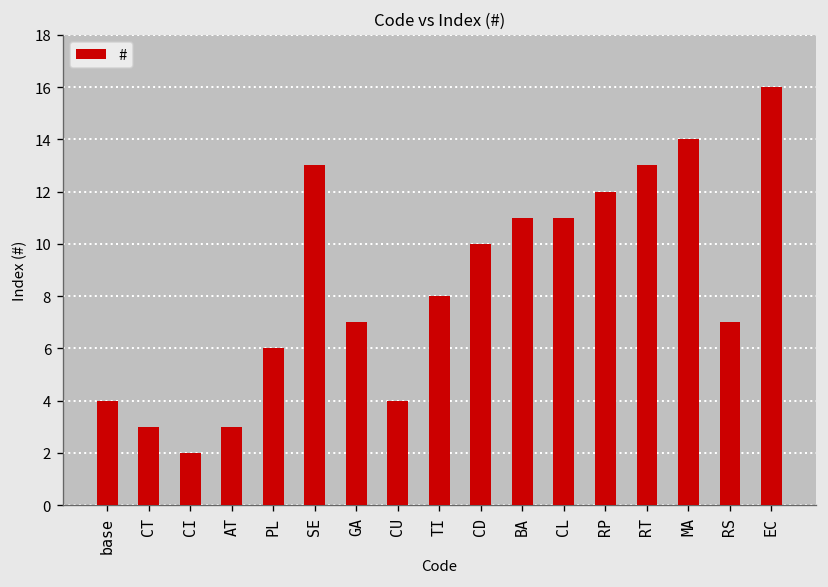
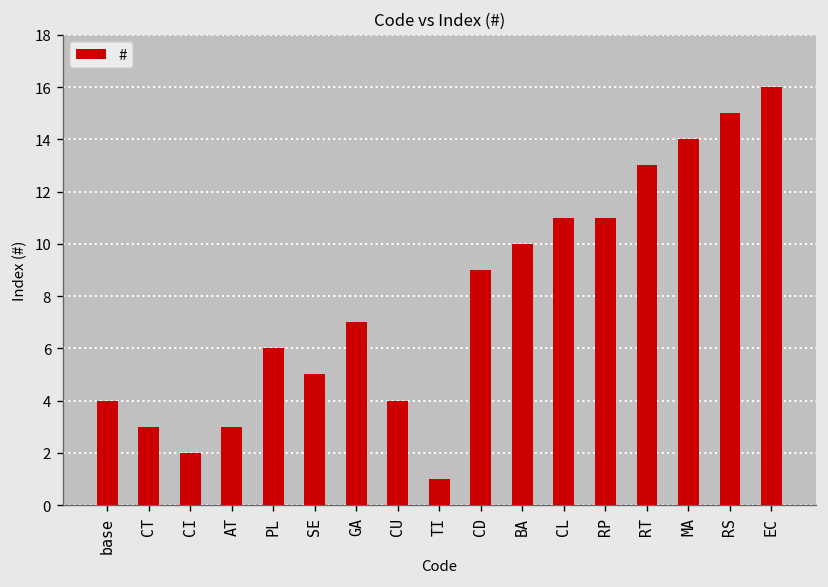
  {
    "base": 4,
    "CT": 3,
    "CI": 2,
    "AT": 3,
    "PL": 6,
-   "SE": 13,
+   "SE": 5,
    "GA": 7,
    "CU": 4,
-   "TI": 8,
-   "CD": 10,
-   "BA": 11,
+   "TI": 1,
+   "CD": 9,
+   "BA": 10,
    "CL": 11,
-   "RP": 12,
+   "RP": 11,
    "RT": 13,
    "MA": 14,
-   "RS": 7,
+   "RS": 15,
    "EC": 16
  }
